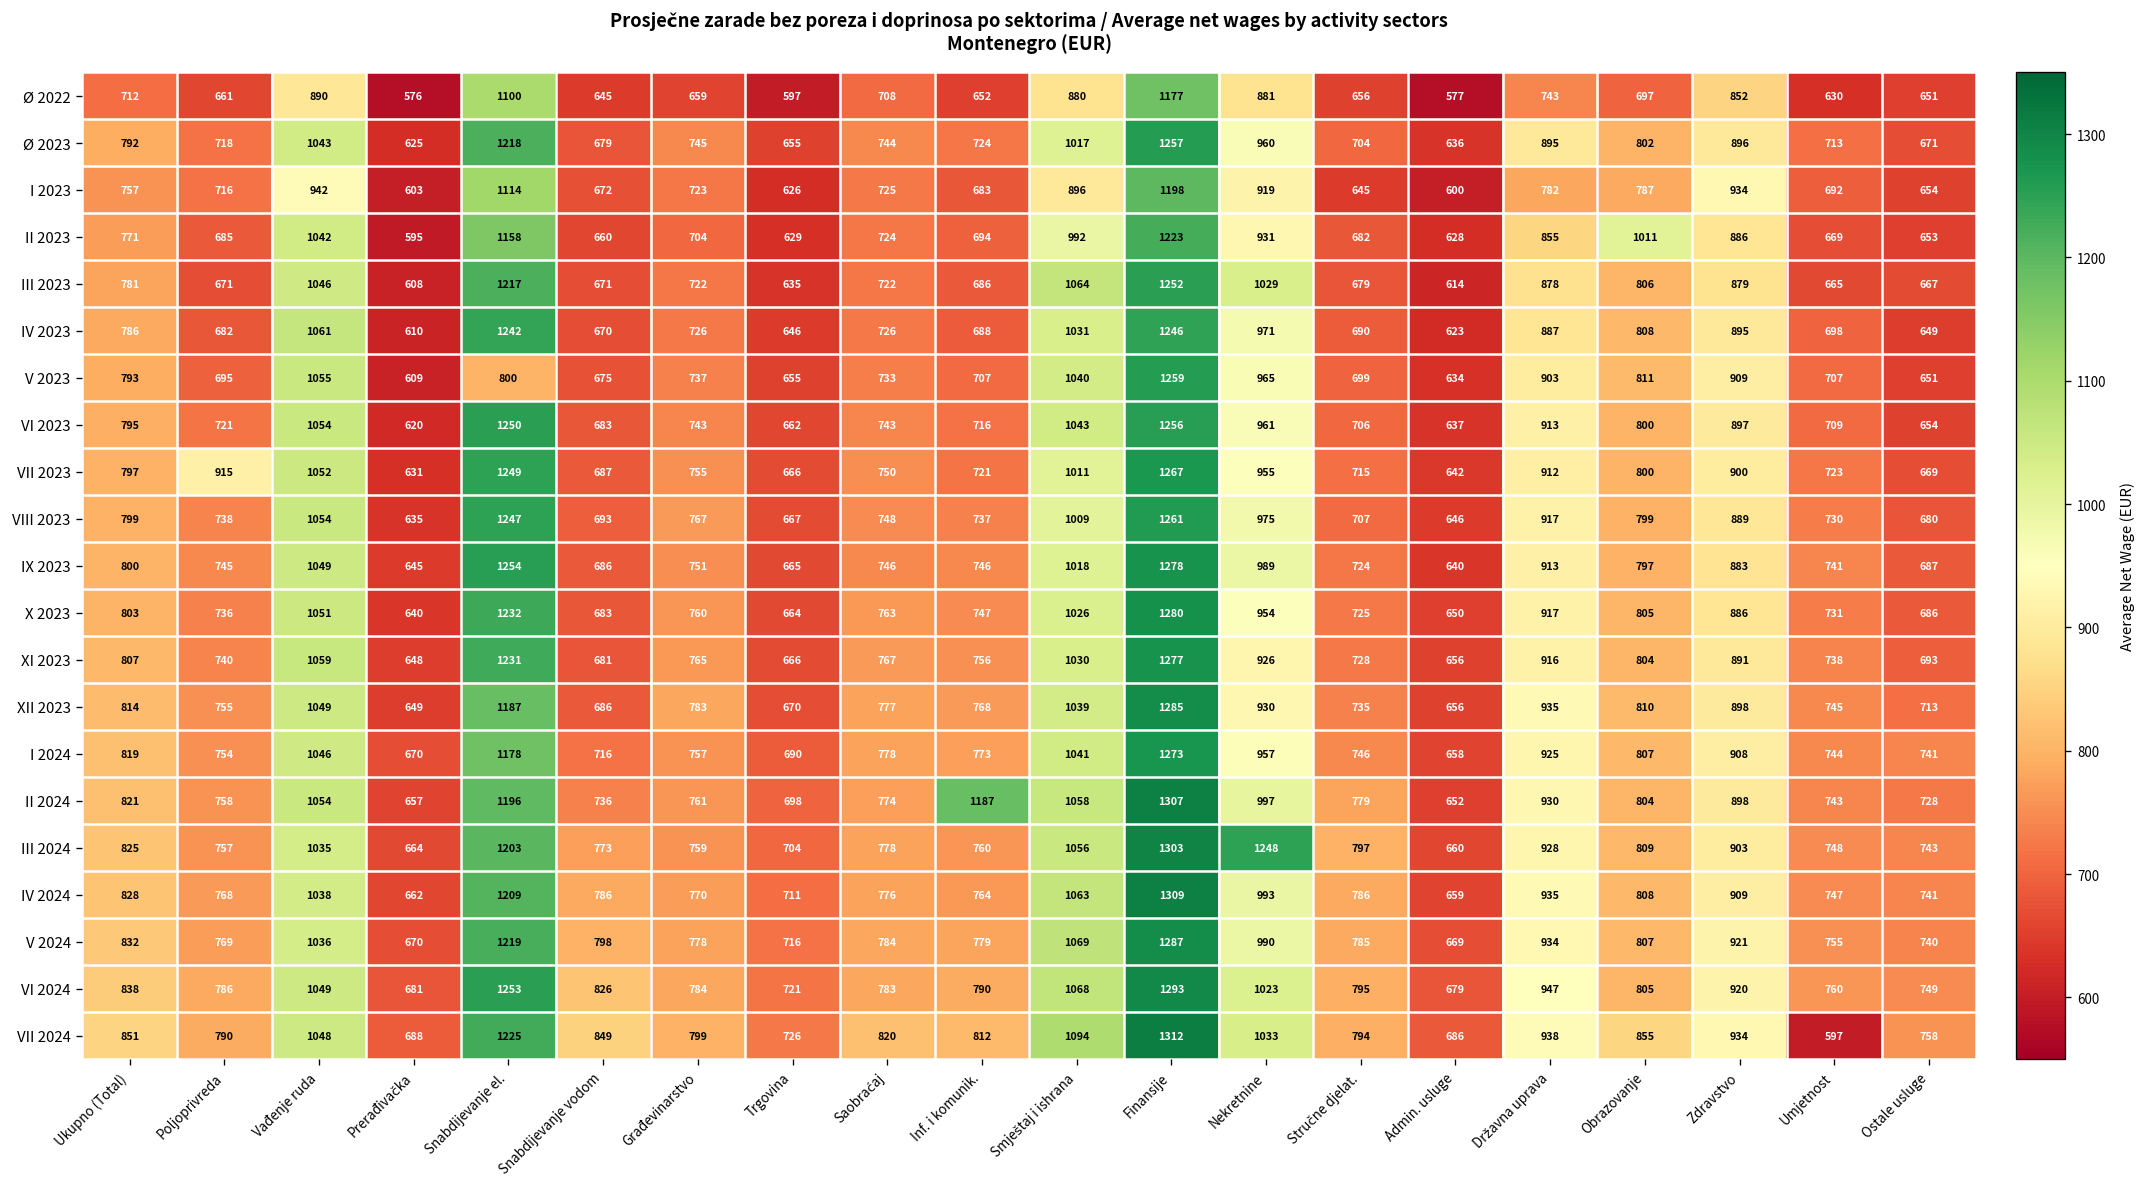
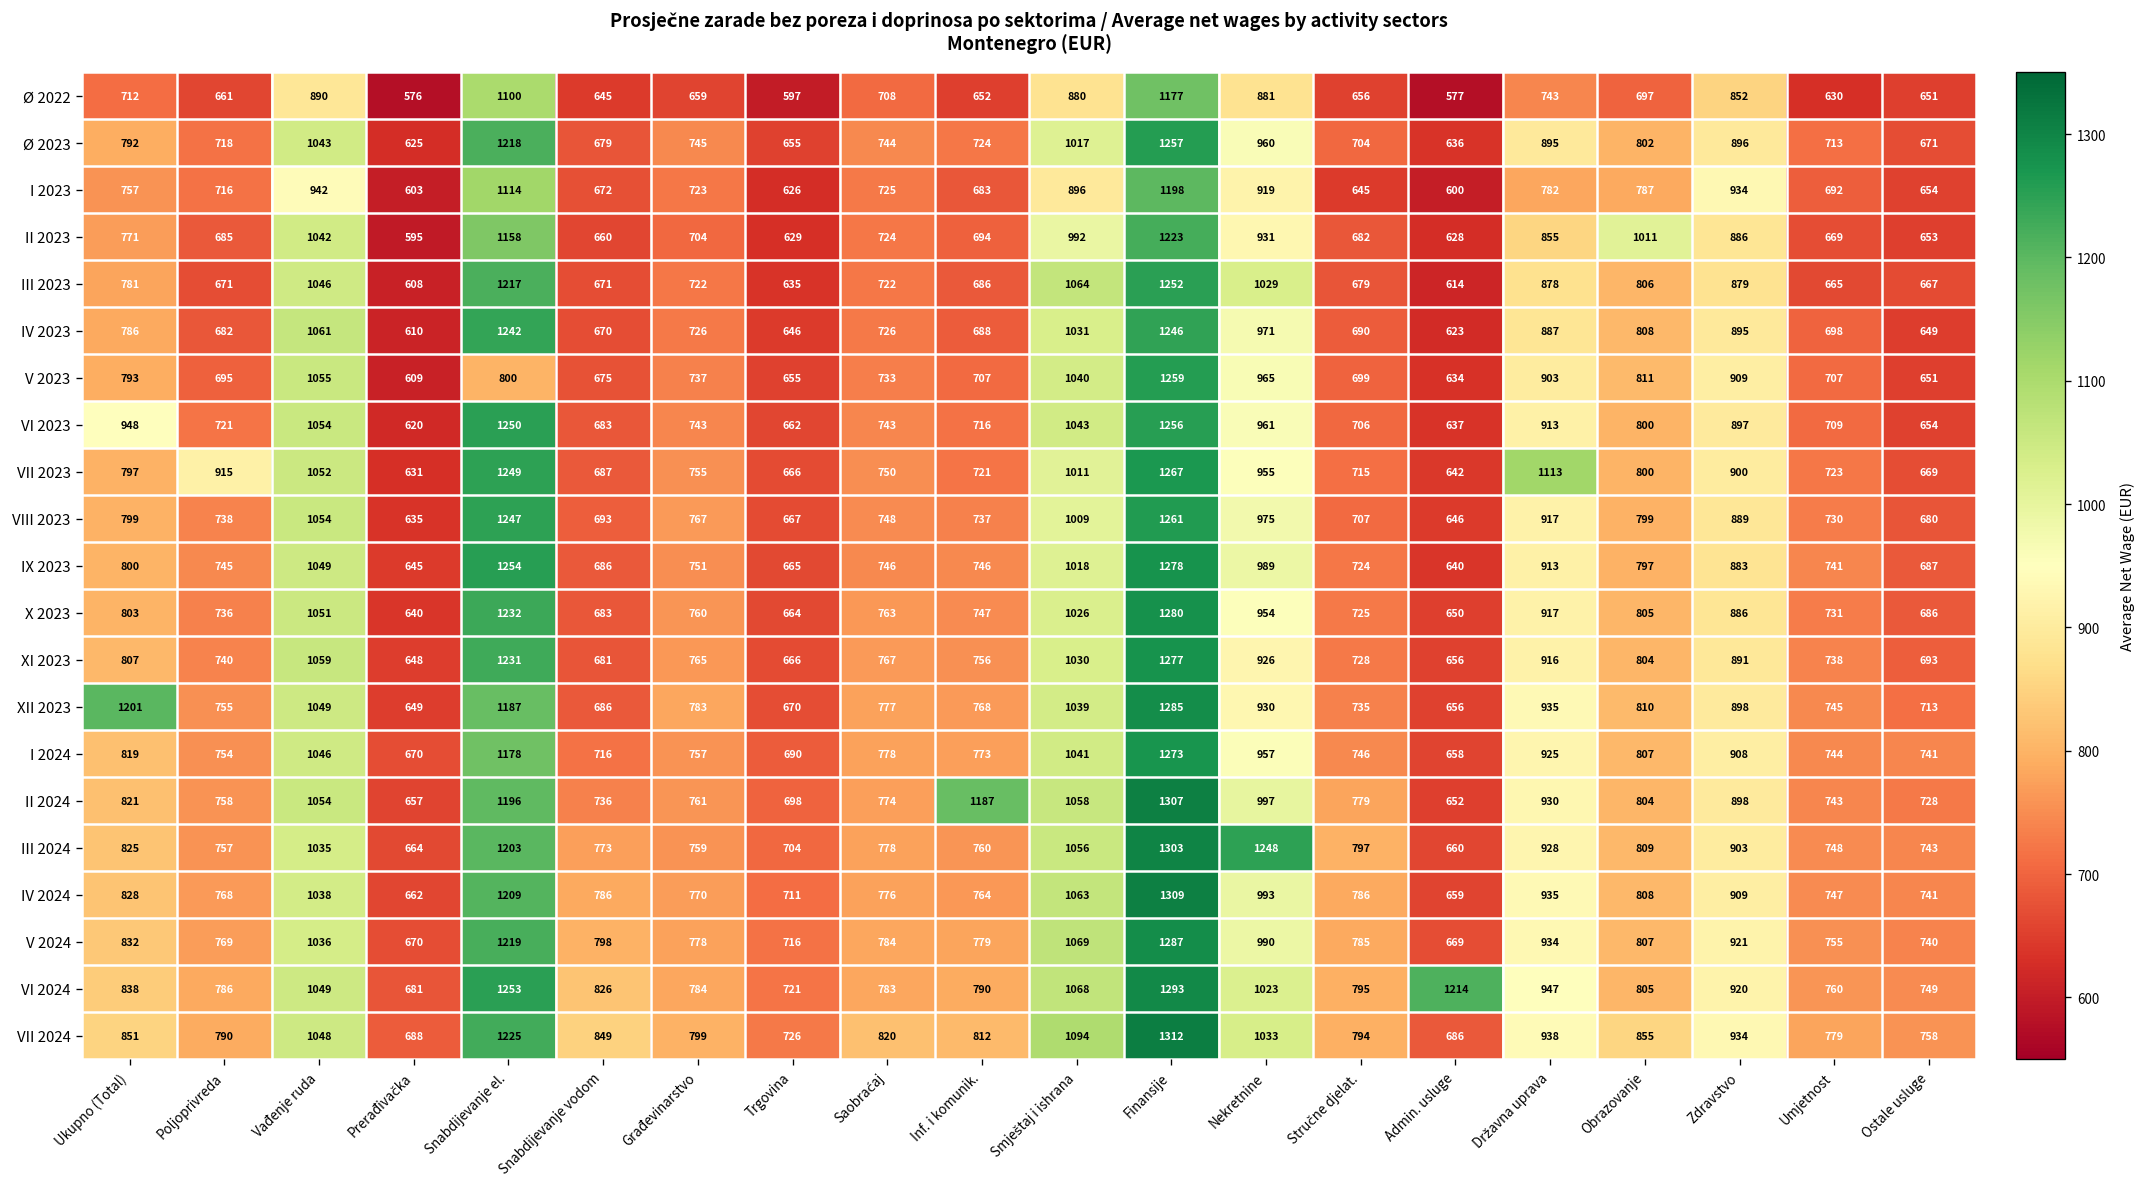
  {
    "VI 2023": {
-     "Ukupno (Total)": 795,
+     "Ukupno (Total)": 948,
      "Poljoprivreda": 721,
      "Vađenje ruda": 1054,
      "Prerađivačka": 620,
      "Snabdijevanje el.": 1250,
      "Snabdijevanje vodom": 683,
      "Građevinarstvo": 743,
      "Trgovina": 662,
      "Saobraćaj": 743,
      "Inf. i komunik.": 716,
      "Smještaj i ishrana": 1043,
      "Finansije": 1256,
      "Nekretnine": 961,
      "Stručne djelat.": 706,
      "Admin. usluge": 637,
      "Državna uprava": 913,
      "Obrazovanje": 800,
      "Zdravstvo": 897,
      "Umjetnost": 709,
      "Ostale usluge": 654
    },
    "VII 2023": {
      "Ukupno (Total)": 797,
      "Poljoprivreda": 915,
      "Vađenje ruda": 1052,
      "Prerađivačka": 631,
      "Snabdijevanje el.": 1249,
      "Snabdijevanje vodom": 687,
      "Građevinarstvo": 755,
      "Trgovina": 666,
      "Saobraćaj": 750,
      "Inf. i komunik.": 721,
      "Smještaj i ishrana": 1011,
      "Finansije": 1267,
      "Nekretnine": 955,
      "Stručne djelat.": 715,
      "Admin. usluge": 642,
-     "Državna uprava": 912,
+     "Državna uprava": 1113,
      "Obrazovanje": 800,
      "Zdravstvo": 900,
      "Umjetnost": 723,
      "Ostale usluge": 669
    },
    "XII 2023": {
-     "Ukupno (Total)": 814,
+     "Ukupno (Total)": 1201,
      "Poljoprivreda": 755,
      "Vađenje ruda": 1049,
      "Prerađivačka": 649,
      "Snabdijevanje el.": 1187,
      "Snabdijevanje vodom": 686,
      "Građevinarstvo": 783,
      "Trgovina": 670,
      "Saobraćaj": 777,
      "Inf. i komunik.": 768,
      "Smještaj i ishrana": 1039,
      "Finansije": 1285,
      "Nekretnine": 930,
      "Stručne djelat.": 735,
      "Admin. usluge": 656,
      "Državna uprava": 935,
      "Obrazovanje": 810,
      "Zdravstvo": 898,
      "Umjetnost": 745,
      "Ostale usluge": 713
    },
    "VI 2024": {
      "Ukupno (Total)": 838,
      "Poljoprivreda": 786,
      "Vađenje ruda": 1049,
      "Prerađivačka": 681,
      "Snabdijevanje el.": 1253,
      "Snabdijevanje vodom": 826,
      "Građevinarstvo": 784,
      "Trgovina": 721,
      "Saobraćaj": 783,
      "Inf. i komunik.": 790,
      "Smještaj i ishrana": 1068,
      "Finansije": 1293,
      "Nekretnine": 1023,
      "Stručne djelat.": 795,
-     "Admin. usluge": 679,
+     "Admin. usluge": 1214,
      "Državna uprava": 947,
      "Obrazovanje": 805,
      "Zdravstvo": 920,
      "Umjetnost": 760,
      "Ostale usluge": 749
    },
    "VII 2024": {
      "Ukupno (Total)": 851,
      "Poljoprivreda": 790,
      "Vađenje ruda": 1048,
      "Prerađivačka": 688,
      "Snabdijevanje el.": 1225,
      "Snabdijevanje vodom": 849,
      "Građevinarstvo": 799,
      "Trgovina": 726,
      "Saobraćaj": 820,
      "Inf. i komunik.": 812,
      "Smještaj i ishrana": 1094,
      "Finansije": 1312,
      "Nekretnine": 1033,
      "Stručne djelat.": 794,
      "Admin. usluge": 686,
      "Državna uprava": 938,
      "Obrazovanje": 855,
      "Zdravstvo": 934,
-     "Umjetnost": 597,
+     "Umjetnost": 779,
      "Ostale usluge": 758
    }
  }
